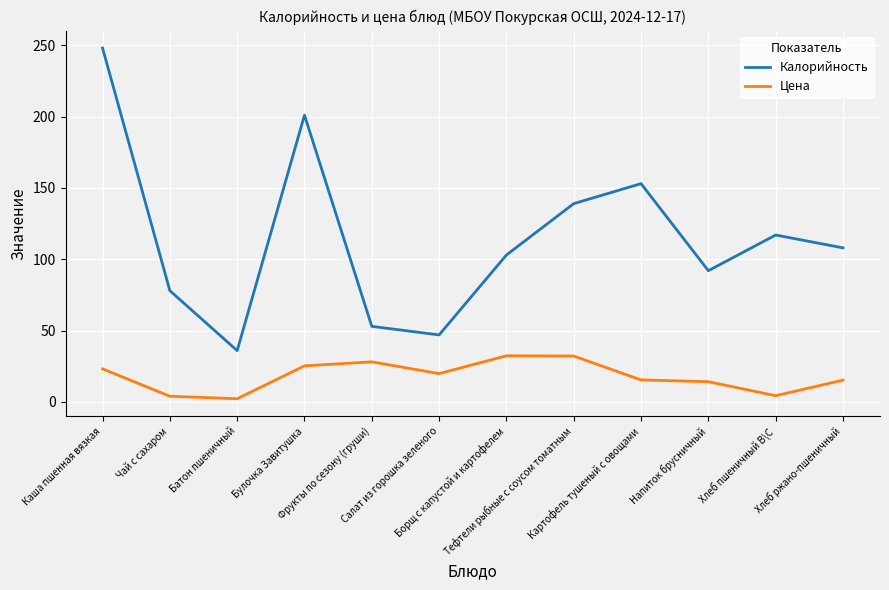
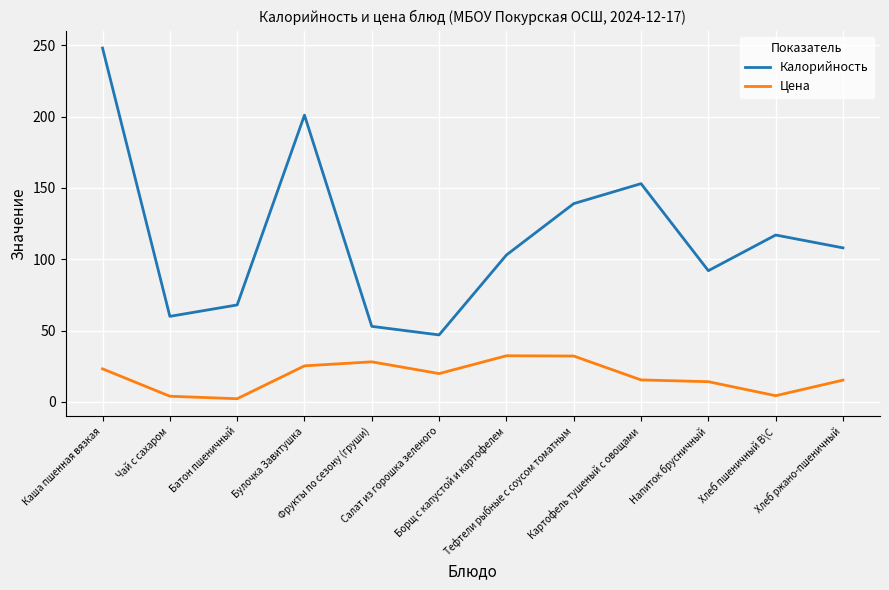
  {
    "Калорийность": {
      "Каша пшенная вязкая": 248,
-     "Чай с сахаром": 78,
-     "Батон пшеничный": 36,
+     "Чай с сахаром": 60,
+     "Батон пшеничный": 68,
      "Булочка Завитушка": 201,
      "Фрукты по сезону (груши)": 53,
      "Салат из горошка зеленого": 47,
      "Борщ с капустой и картофелем": 103,
      "Тефтели рыбные с соусом томатным": 139,
      "Картофель тушеный с овощами": 153,
      "Напиток брусничный": 92,
      "Хлеб пшеничный В\\С": 117,
      "Хлеб ржано-пшеничный": 108
    },
    "Цена": {
      "Каша пшенная вязкая": 23,
      "Чай с сахаром": 4,
      "Батон пшеничный": 2,
      "Булочка Завитушка": 25,
      "Фрукты по сезону (груши)": 28,
      "Салат из горошка зеленого": 20,
      "Борщ с капустой и картофелем": 32,
      "Тефтели рыбные с соусом томатным": 32,
      "Картофель тушеный с овощами": 15,
      "Напиток брусничный": 14,
      "Хлеб пшеничный В\\С": 4,
      "Хлеб ржано-пшеничный": 15
    }
  }
